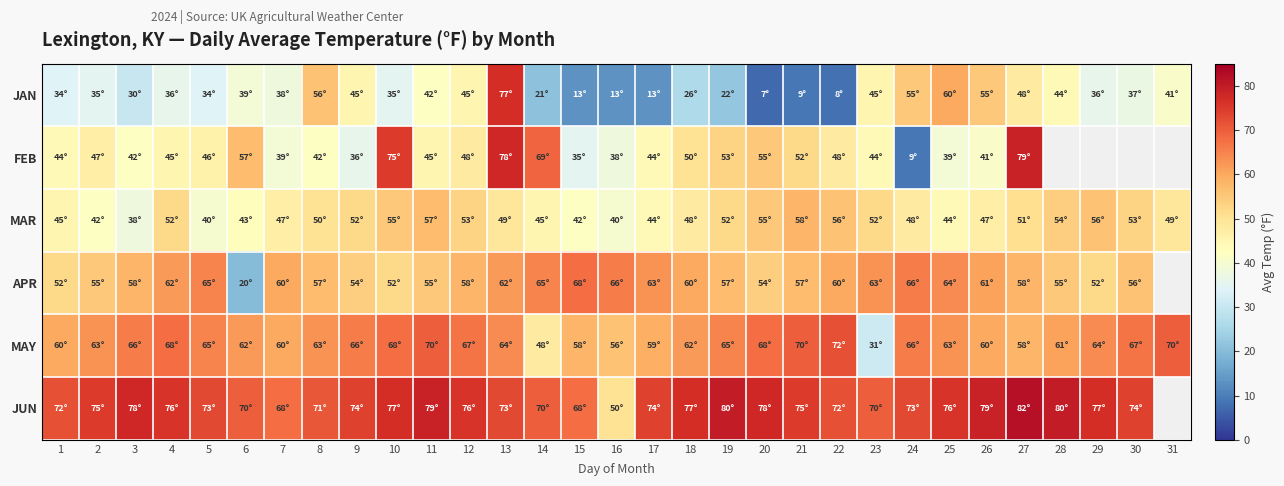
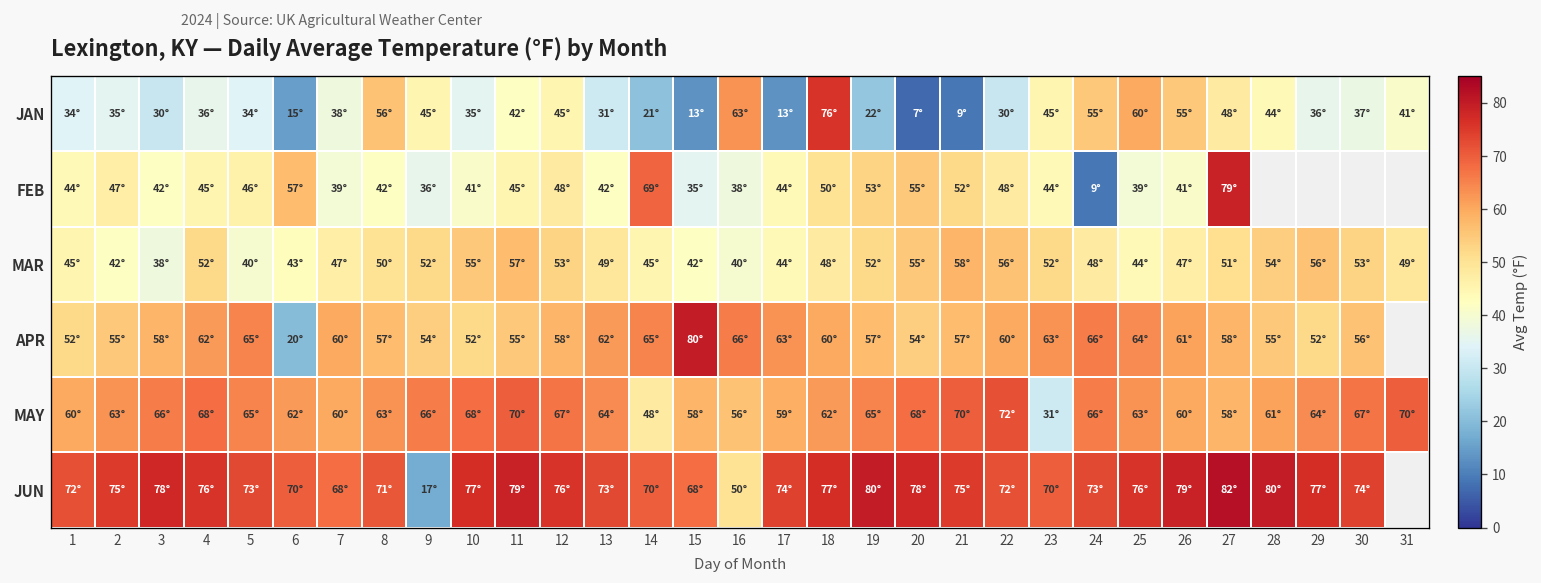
  {
    "JAN": {
      "1": "34°",
      "2": "35°",
      "3": "30°",
      "4": "36°",
      "5": "34°",
-     "6": "39°",
+     "6": "15°",
      "7": "38°",
      "8": "56°",
      "9": "45°",
      "10": "35°",
      "11": "42°",
      "12": "45°",
-     "13": "77°",
+     "13": "31°",
      "14": "21°",
      "15": "13°",
-     "16": "13°",
+     "16": "63°",
      "17": "13°",
-     "18": "26°",
+     "18": "76°",
      "19": "22°",
      "20": "7°",
      "21": "9°",
-     "22": "8°",
+     "22": "30°",
      "23": "45°",
      "24": "55°",
      "25": "60°",
      "26": "55°",
      "27": "48°",
      "28": "44°",
      "29": "36°",
      "30": "37°",
      "31": "41°"
    },
    "FEB": {
      "1": "44°",
      "2": "47°",
      "3": "42°",
      "4": "45°",
      "5": "46°",
      "6": "57°",
      "7": "39°",
      "8": "42°",
      "9": "36°",
-     "10": "75°",
+     "10": "41°",
      "11": "45°",
      "12": "48°",
-     "13": "78°",
+     "13": "42°",
      "14": "69°",
      "15": "35°",
      "16": "38°",
      "17": "44°",
      "18": "50°",
      "19": "53°",
      "20": "55°",
      "21": "52°",
      "22": "48°",
      "23": "44°",
      "24": "9°",
      "25": "39°",
      "26": "41°",
      "27": "79°"
    },
    "MAR": {
      "1": "45°",
      "2": "42°",
      "3": "38°",
      "4": "52°",
      "5": "40°",
      "6": "43°",
      "7": "47°",
      "8": "50°",
      "9": "52°",
      "10": "55°",
      "11": "57°",
      "12": "53°",
      "13": "49°",
      "14": "45°",
      "15": "42°",
      "16": "40°",
      "17": "44°",
      "18": "48°",
      "19": "52°",
      "20": "55°",
      "21": "58°",
      "22": "56°",
      "23": "52°",
      "24": "48°",
      "25": "44°",
      "26": "47°",
      "27": "51°",
      "28": "54°",
      "29": "56°",
      "30": "53°",
      "31": "49°"
    },
    "APR": {
      "1": "52°",
      "2": "55°",
      "3": "58°",
      "4": "62°",
      "5": "65°",
      "6": "20°",
      "7": "60°",
      "8": "57°",
      "9": "54°",
      "10": "52°",
      "11": "55°",
      "12": "58°",
      "13": "62°",
      "14": "65°",
-     "15": "68°",
+     "15": "80°",
      "16": "66°",
      "17": "63°",
      "18": "60°",
      "19": "57°",
      "20": "54°",
      "21": "57°",
      "22": "60°",
      "23": "63°",
      "24": "66°",
      "25": "64°",
      "26": "61°",
      "27": "58°",
      "28": "55°",
      "29": "52°",
      "30": "56°"
    },
    "MAY": {
      "1": "60°",
      "2": "63°",
      "3": "66°",
      "4": "68°",
      "5": "65°",
      "6": "62°",
      "7": "60°",
      "8": "63°",
      "9": "66°",
      "10": "68°",
      "11": "70°",
      "12": "67°",
      "13": "64°",
      "14": "48°",
      "15": "58°",
      "16": "56°",
      "17": "59°",
      "18": "62°",
      "19": "65°",
      "20": "68°",
      "21": "70°",
      "22": "72°",
      "23": "31°",
      "24": "66°",
      "25": "63°",
      "26": "60°",
      "27": "58°",
      "28": "61°",
      "29": "64°",
      "30": "67°",
      "31": "70°"
    },
    "JUN": {
      "1": "72°",
      "2": "75°",
      "3": "78°",
      "4": "76°",
      "5": "73°",
      "6": "70°",
      "7": "68°",
      "8": "71°",
-     "9": "74°",
+     "9": "17°",
      "10": "77°",
      "11": "79°",
      "12": "76°",
      "13": "73°",
      "14": "70°",
      "15": "68°",
      "16": "50°",
      "17": "74°",
      "18": "77°",
      "19": "80°",
      "20": "78°",
      "21": "75°",
      "22": "72°",
      "23": "70°",
      "24": "73°",
      "25": "76°",
      "26": "79°",
      "27": "82°",
      "28": "80°",
      "29": "77°",
      "30": "74°"
    }
  }
